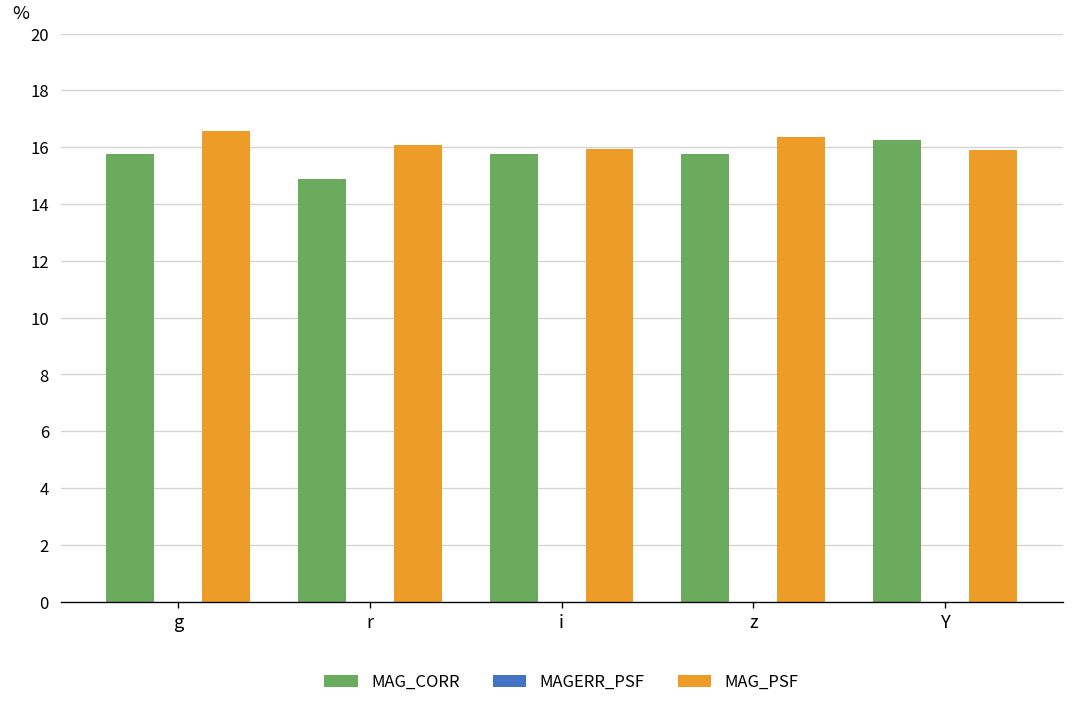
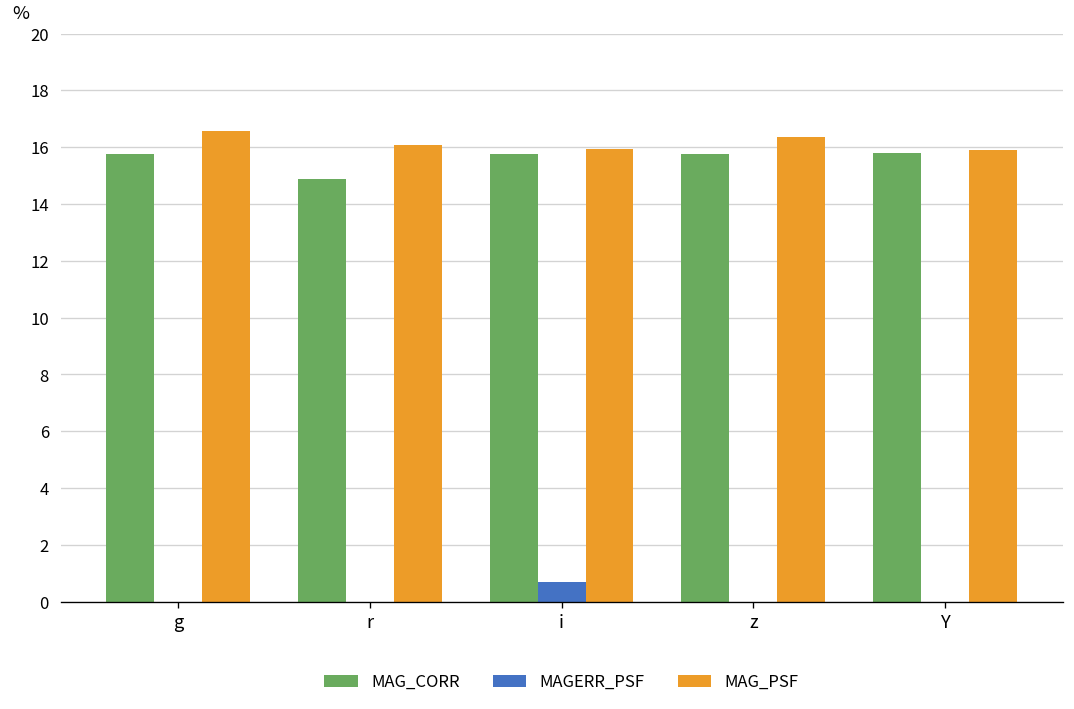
  {
    "MAG_CORR": {
      "g": 15.8,
      "r": 14.9,
      "i": 15.8,
      "z": 15.8,
-     "Y": 16.3
+     "Y": 15.8
    },
    "MAGERR_PSF": {
-     "i": 0.0
+     "i": 0.7
    },
    "MAG_PSF": {
      "g": 16.6,
      "r": 16.1,
      "i": 15.9,
      "z": 16.4,
      "Y": 15.9
    }
  }
